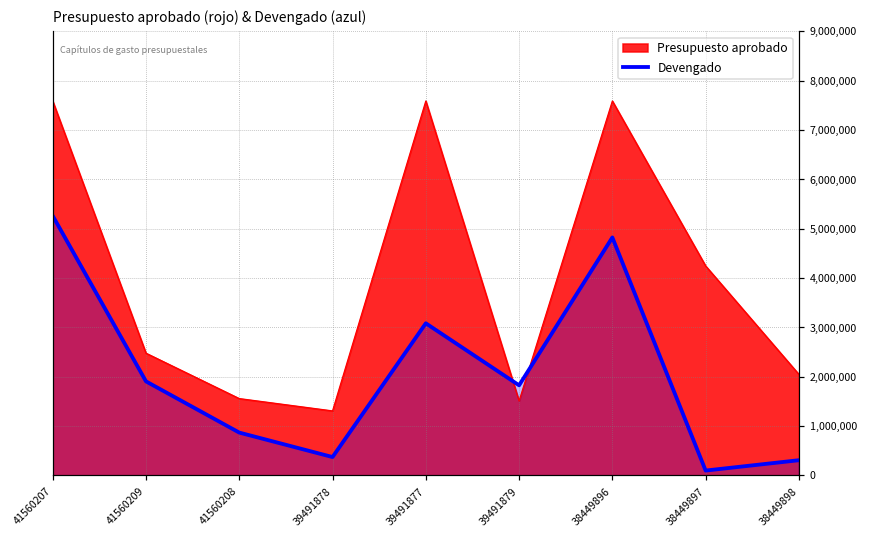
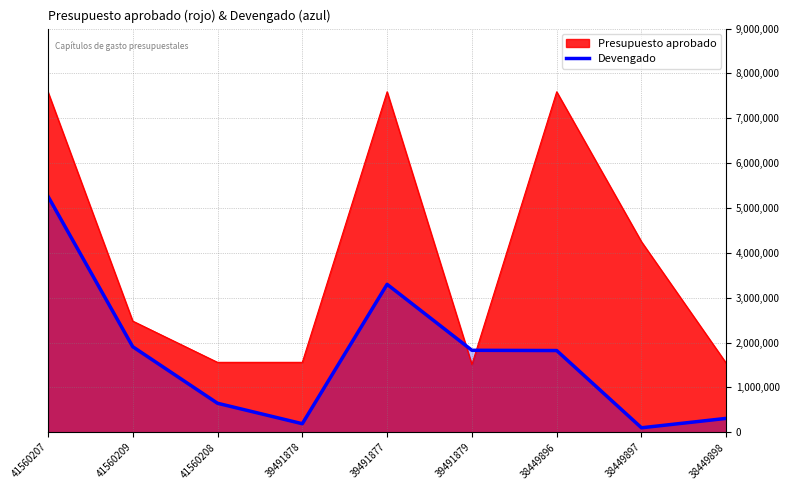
  {
    "Presupuesto aprobado": {
      "41560207": "7,600,000",
      "41560209": "2,500,000",
      "41560208": "1,600,000",
-     "39491878": "1,300,000",
+     "39491878": "1,600,000",
      "39491877": "7,600,000",
      "39491879": "1,500,000",
      "38449896": "7,600,000",
      "38449897": "4,200,000",
-     "38449898": "2,000,000"
+     "38449898": "1,500,000"
    },
    "Devengado": {
      "41560207": "5,300,000",
      "41560209": "1,900,000",
-     "41560208": "900,000",
-     "39491878": "400,000",
-     "39491877": "3,100,000",
+     "41560208": "600,000",
+     "39491878": "200,000",
+     "39491877": "3,300,000",
      "39491879": "1,800,000",
-     "38449896": "4,800,000",
+     "38449896": "1,800,000",
      "38449897": "100,000",
      "38449898": "300,000"
    }
  }
